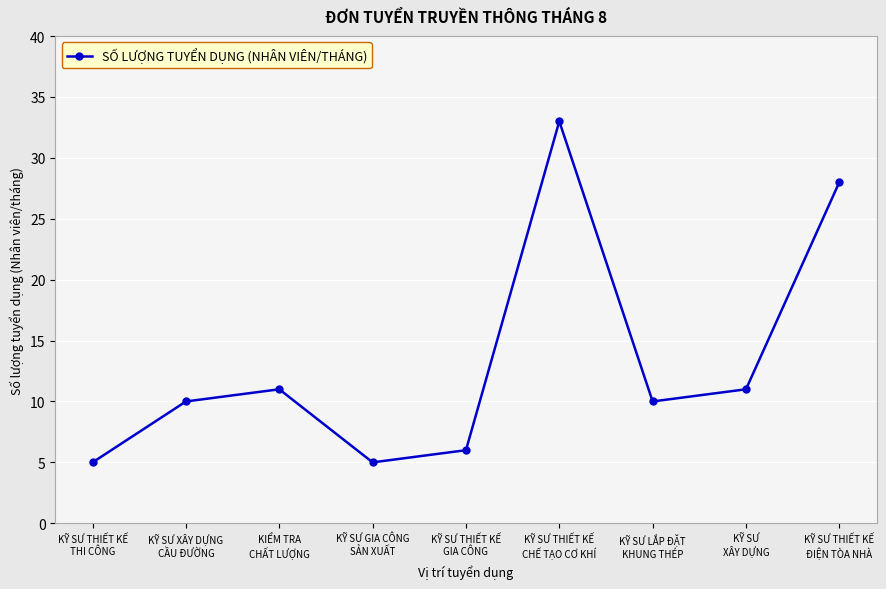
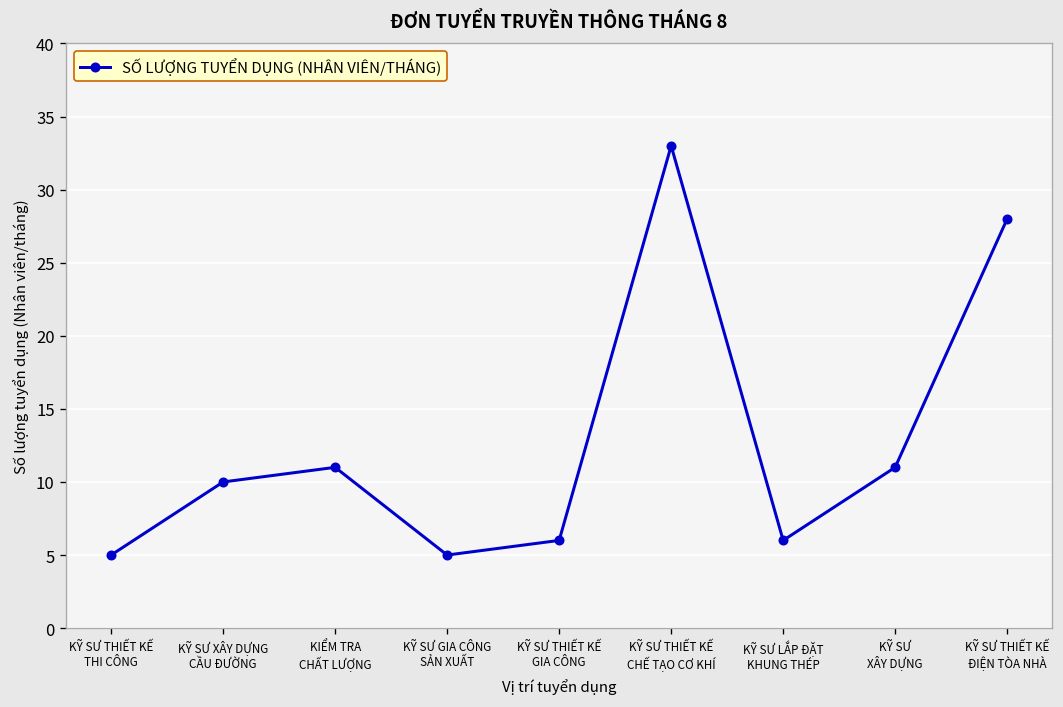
  {
    "KỸ SƯ THIẾT KẾ THI CÔNG": 5,
    "KỸ SƯ XÂY DỰNG CẦU ĐƯỜNG": 10,
    "KIỂM TRA CHẤT LƯỢNG": 11,
    "KỸ SƯ GIA CÔNG SẢN XUẤT": 5,
    "KỸ SƯ THIẾT KẾ GIA CÔNG": 6,
    "KỸ SƯ THIẾT KẾ CHẾ TẠO CƠ KHÍ": 33,
-   "KỸ SƯ LẮP ĐẶT KHUNG THÉP": 10,
+   "KỸ SƯ LẮP ĐẶT KHUNG THÉP": 6,
    "KỸ SƯ XÂY DỰNG": 11,
    "KỸ SƯ THIẾT KẾ ĐIỆN TÒA NHÀ": 28
  }
